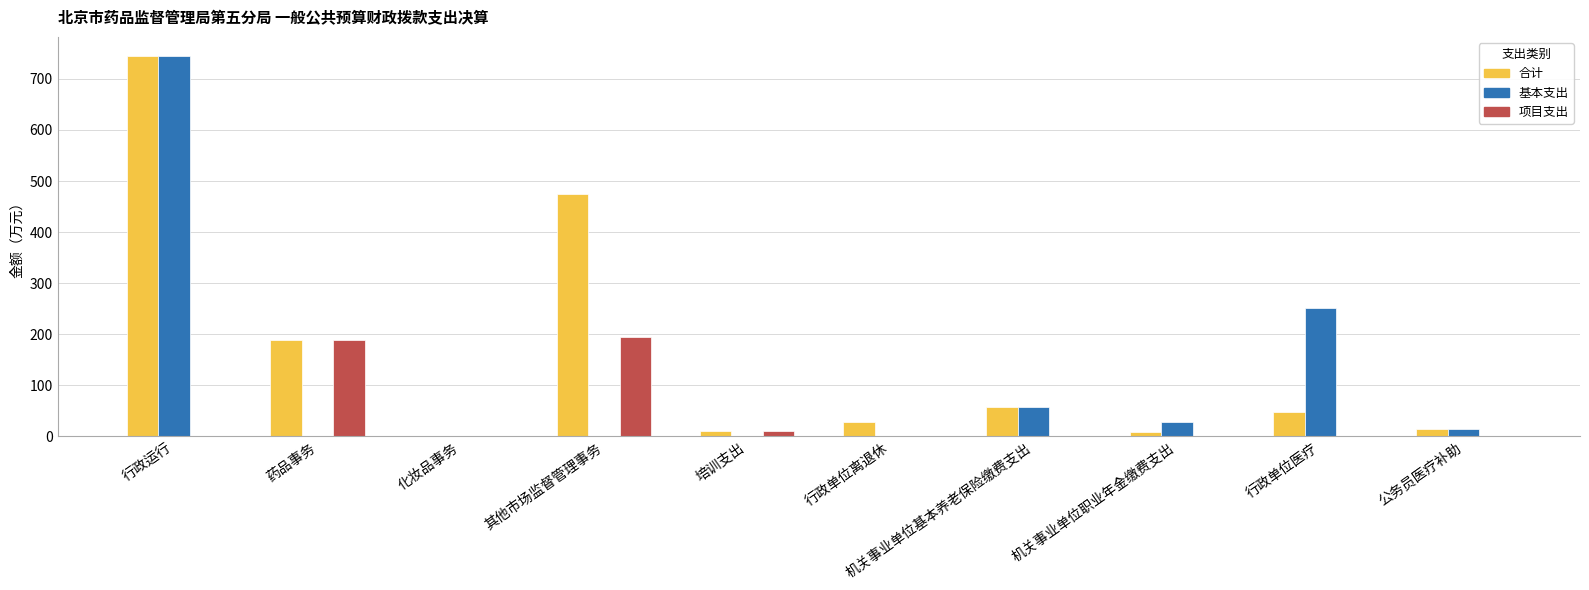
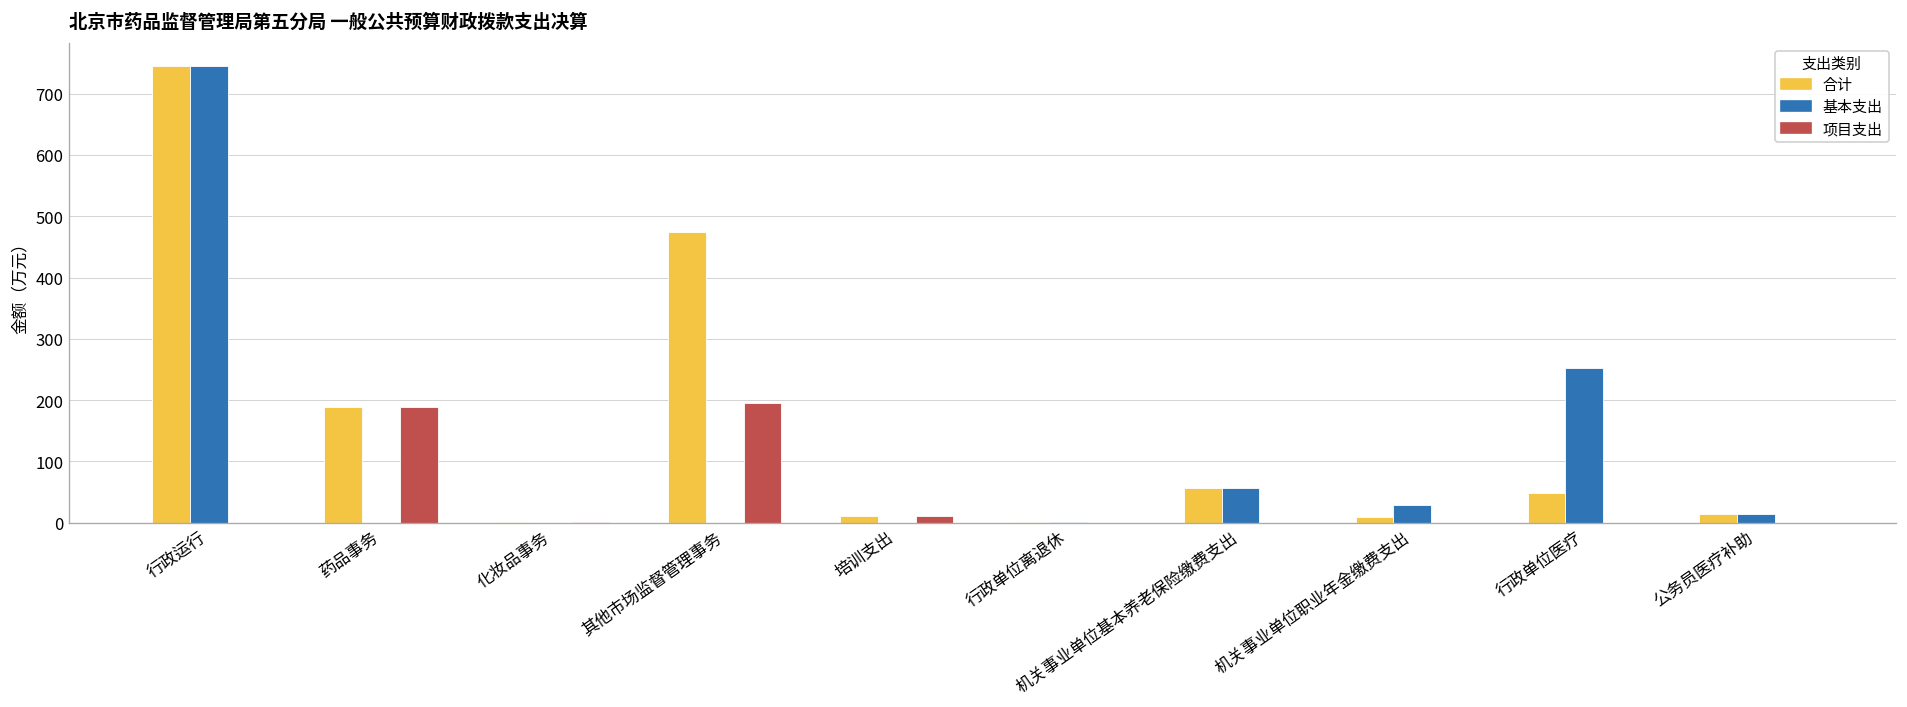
  {
    "合计": {
      "行政运行": 750,
      "药品事务": 190,
      "其他市场监督管理事务": 470,
      "培训支出": 10,
-     "行政单位离退休": 30,
+     "行政单位离退休": 0,
      "机关事业单位基本养老保险缴费支出": 60,
      "机关事业单位职业年金缴费支出": 10,
      "行政单位医疗": 50,
      "公务员医疗补助": 10
    },
    "基本支出": {
      "行政运行": 750,
      "药品事务": 0,
      "化妆品事务": 0,
      "其他市场监督管理事务": 0,
      "培训支出": 0,
      "机关事业单位基本养老保险缴费支出": 60,
      "机关事业单位职业年金缴费支出": 30,
      "行政单位医疗": 250,
      "公务员医疗补助": 10
    },
    "项目支出": {
      "行政运行": 0,
      "药品事务": 190,
      "其他市场监督管理事务": 200,
      "培训支出": 10,
      "行政单位离退休": 0,
      "机关事业单位基本养老保险缴费支出": 0,
      "机关事业单位职业年金缴费支出": 0,
      "行政单位医疗": 0,
      "公务员医疗补助": 0
    }
  }
